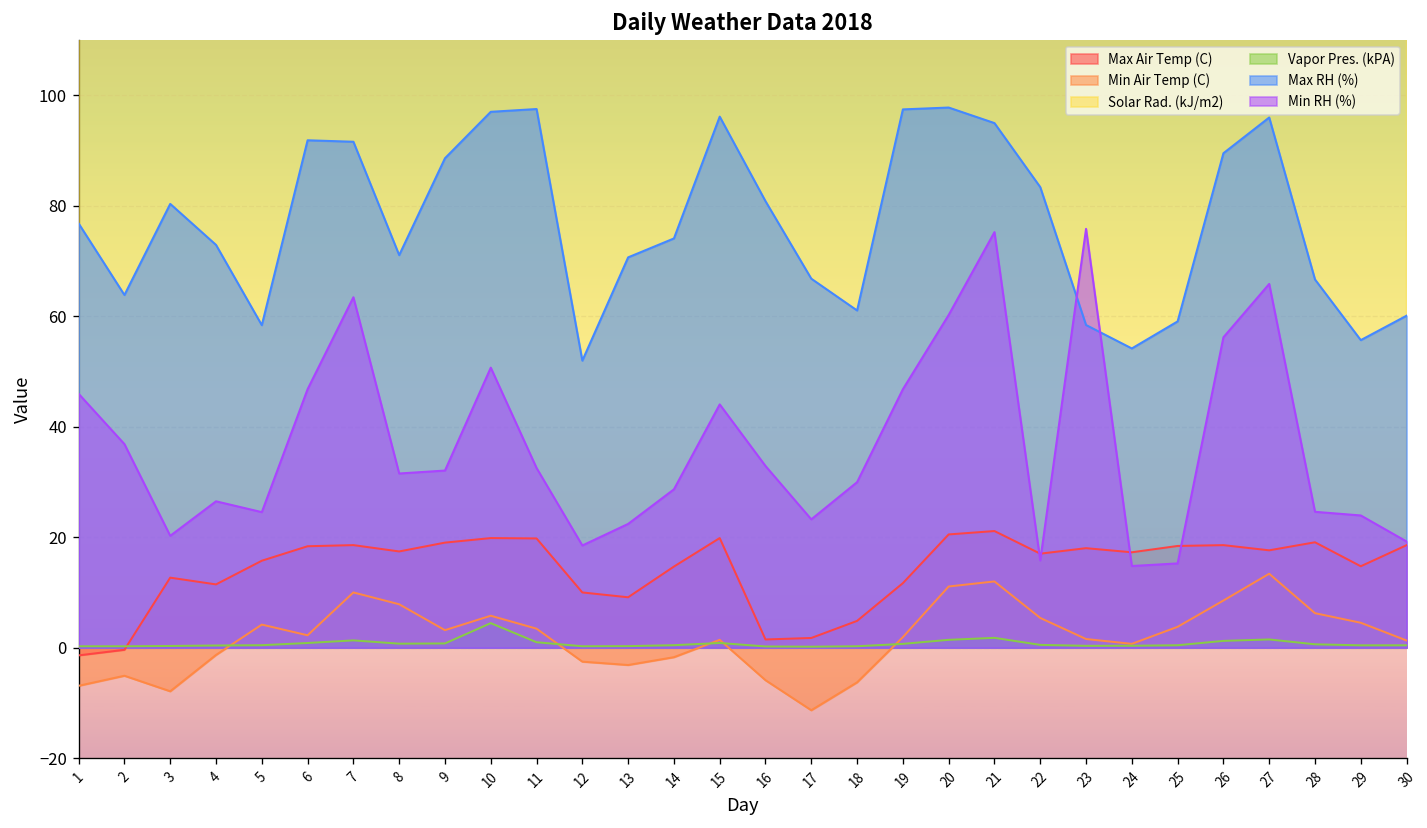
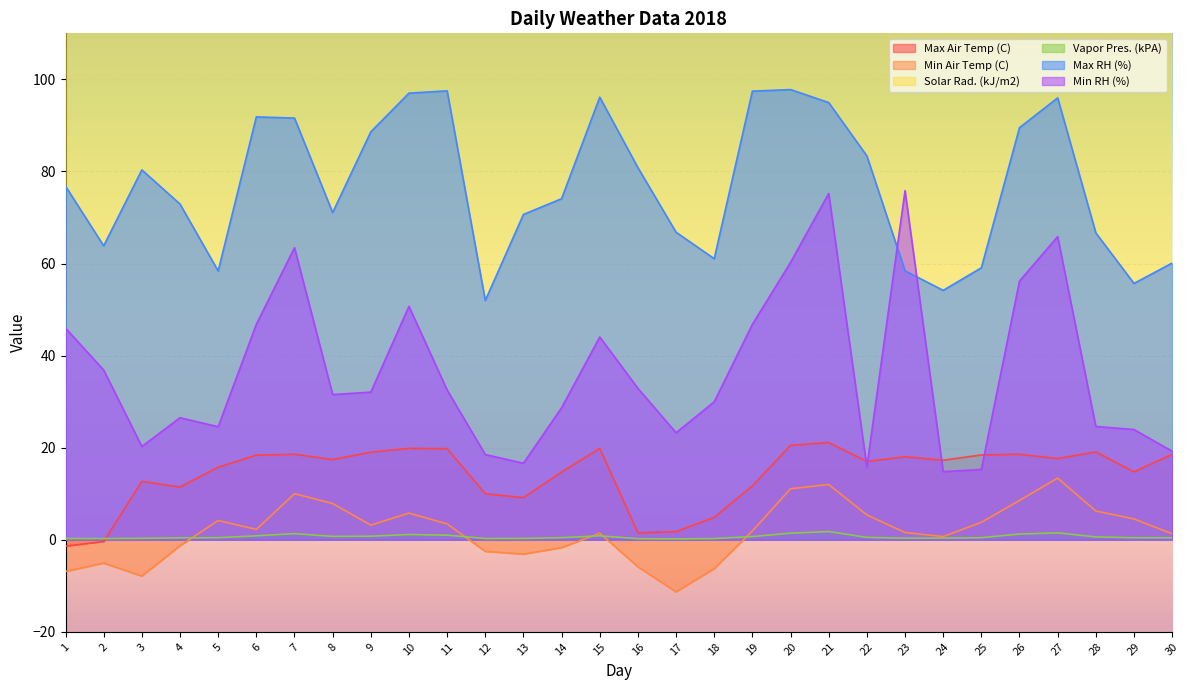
  {
    "Vapor Pres. (kPA)": {
      "5": 0,
      "6": 1,
      "7": 1,
      "8": 1,
      "9": 1,
-     "10": 4,
+     "10": 1,
      "11": 1,
      "15": 1,
      "19": 1,
      "20": 1,
      "21": 2,
      "22": 1,
      "23": 0,
      "25": 0,
      "26": 1,
      "27": 1,
      "28": 1,
      "29": 0,
      "30": 0
    },
    "Max RH (%)": {
      "1": 77,
      "2": 64,
      "3": 80,
      "4": 73,
      "5": 58,
      "6": 92,
      "7": 92,
      "8": 71,
      "9": 89,
      "10": 97,
      "11": 98,
      "12": 52,
      "13": 71,
      "14": 74,
      "15": 96,
      "16": 81,
      "17": 67,
      "18": 61,
      "19": 97,
      "20": 98,
      "21": 95,
      "22": 83,
      "23": 58,
      "24": 54,
      "25": 59,
      "26": 90,
      "27": 96,
      "28": 67,
      "29": 56,
      "30": 60
    },
    "Min RH (%)": {
      "1": 46,
      "2": 37,
      "3": 20,
      "4": 27,
      "5": 25,
      "6": 47,
      "7": 63,
      "8": 32,
      "9": 32,
      "10": 51,
      "11": 33,
      "12": 19,
-     "13": 22,
+     "13": 17,
      "14": 29,
      "15": 44,
      "16": 33,
      "17": 23,
      "18": 30,
      "19": 47,
      "20": 60,
      "21": 75,
      "22": 16,
      "23": 76,
      "24": 15,
      "25": 15,
      "26": 56,
      "27": 66,
      "28": 25,
      "29": 24,
      "30": 19
    }
  }
